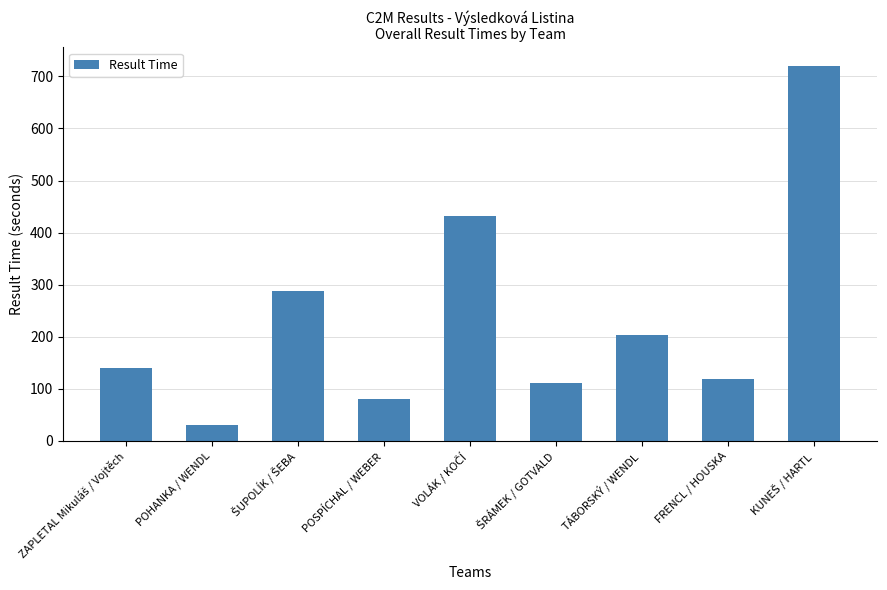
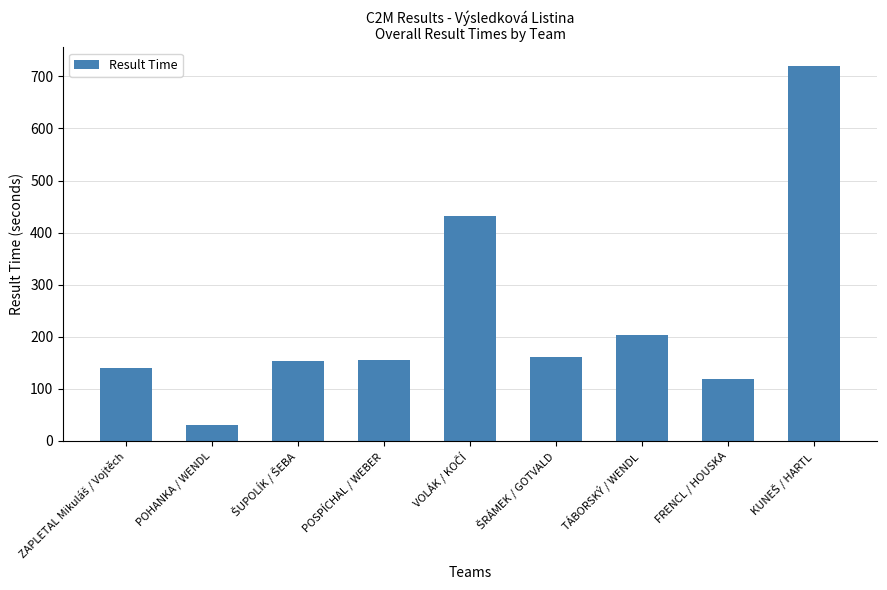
  {
    "ZAPLETAL Mikuláš / Vojtěch": 140,
    "POHANKA / WENDL": 30,
-   "ŠUPOLÍK / ŠEBA": 290,
-   "POSPÍCHAL / WEBER": 80,
+   "ŠUPOLÍK / ŠEBA": 150,
+   "POSPÍCHAL / WEBER": 160,
    "VOLÁK / KOČÍ": 430,
-   "ŠRÁMEK / GOTVALD": 110,
+   "ŠRÁMEK / GOTVALD": 160,
    "TÁBORSKÝ / WENDL": 200,
    "FRENCL / HOUSKA": 120,
    "KUNEŠ / HARTL": 720
  }
